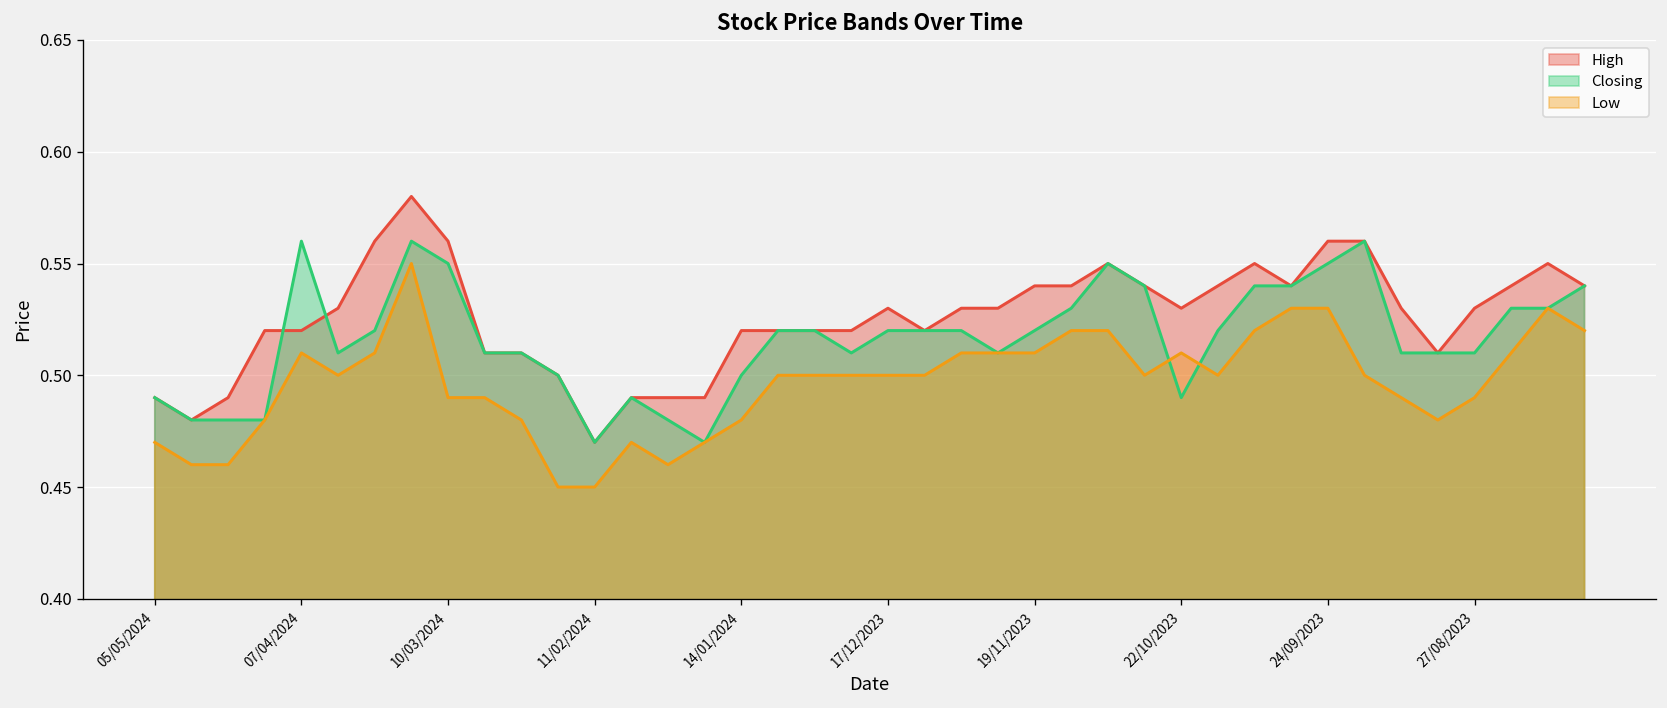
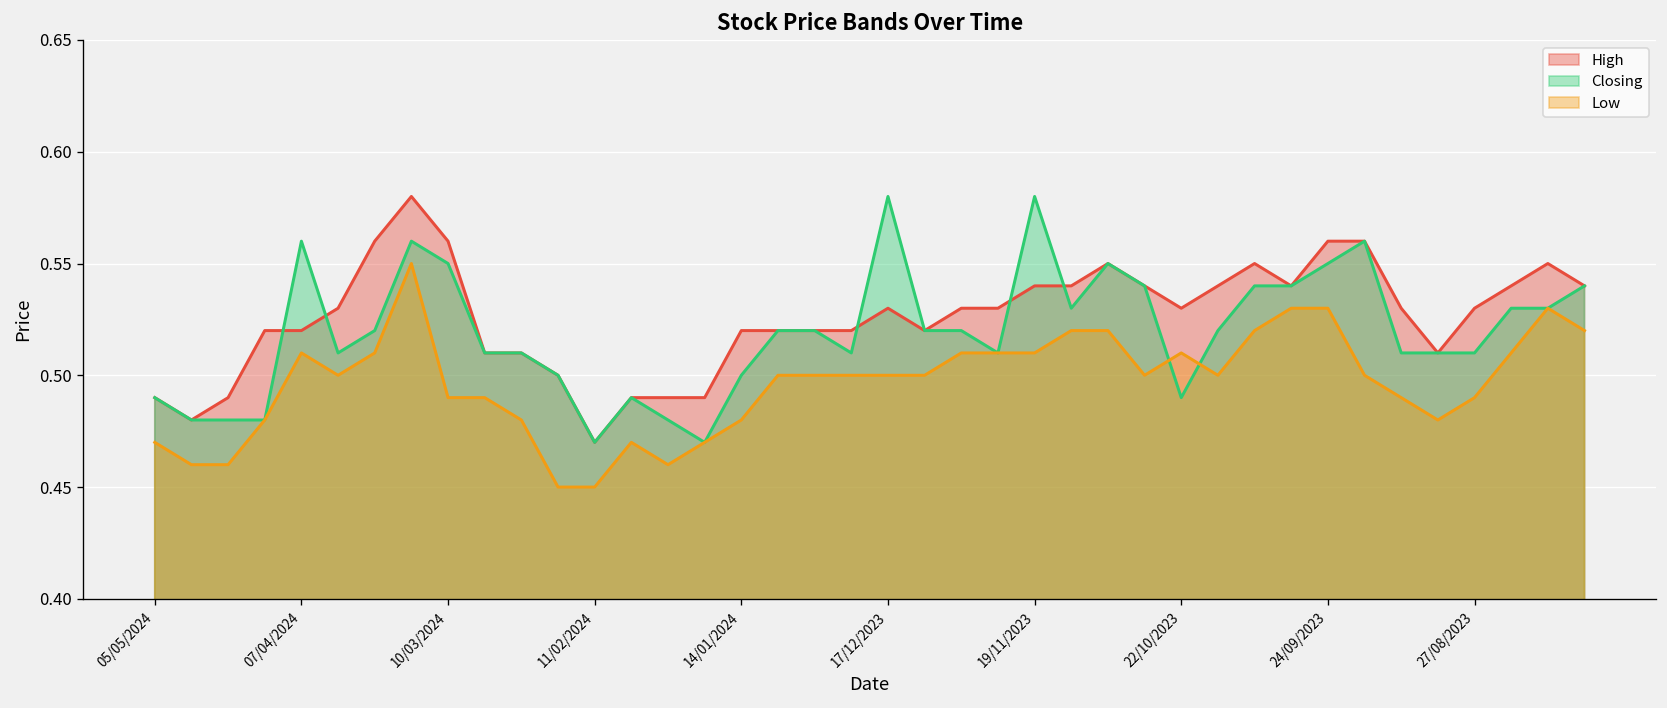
  {
    "Closing": {
      "07/04/2024": 0.56,
      "10/03/2024": 0.55,
      "14/01/2024": 0.50,
-     "17/12/2023": 0.52,
-     "19/11/2023": 0.52,
+     "17/12/2023": 0.58,
+     "19/11/2023": 0.58,
      "22/10/2023": 0.49,
      "24/09/2023": 0.55,
      "27/08/2023": 0.51
    }
  }
